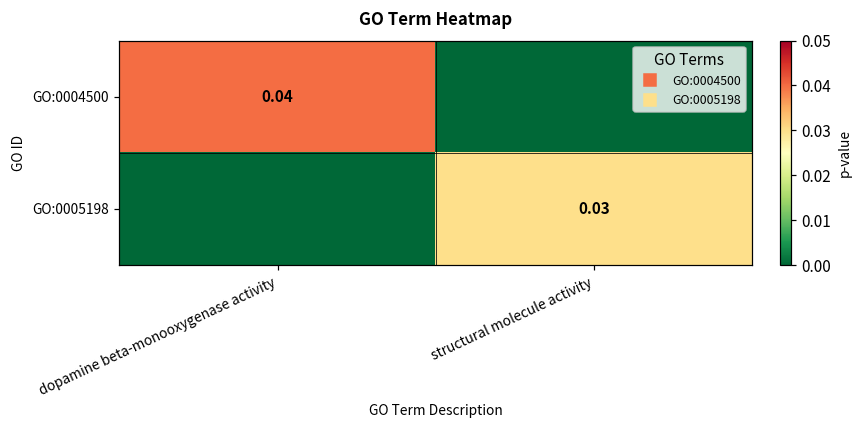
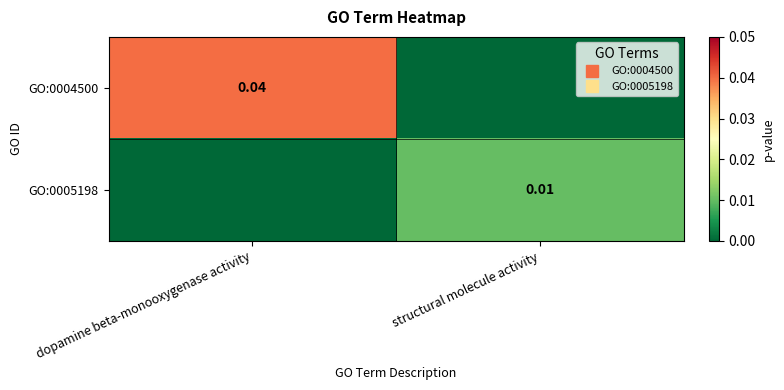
  {
    "GO:0004500": {
      "dopamine beta-monooxygenase activity": 0.04
    },
    "GO:0005198": {
-     "structural molecule activity": 0.03
+     "structural molecule activity": 0.01
    }
  }
